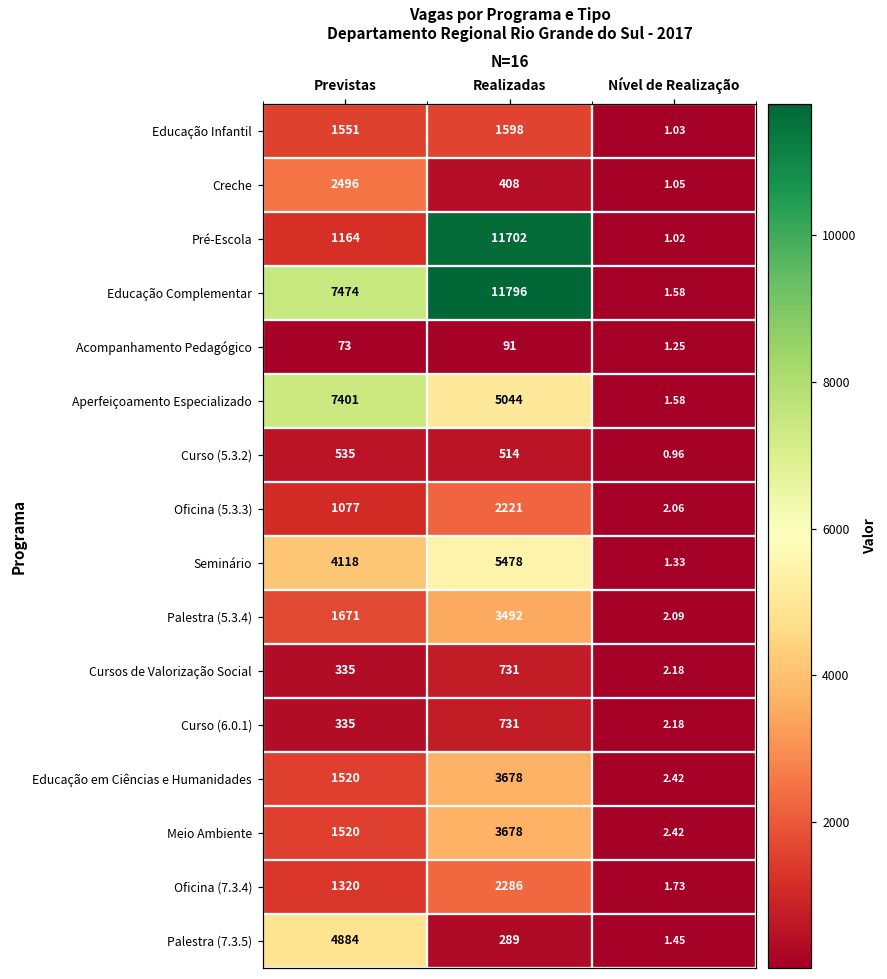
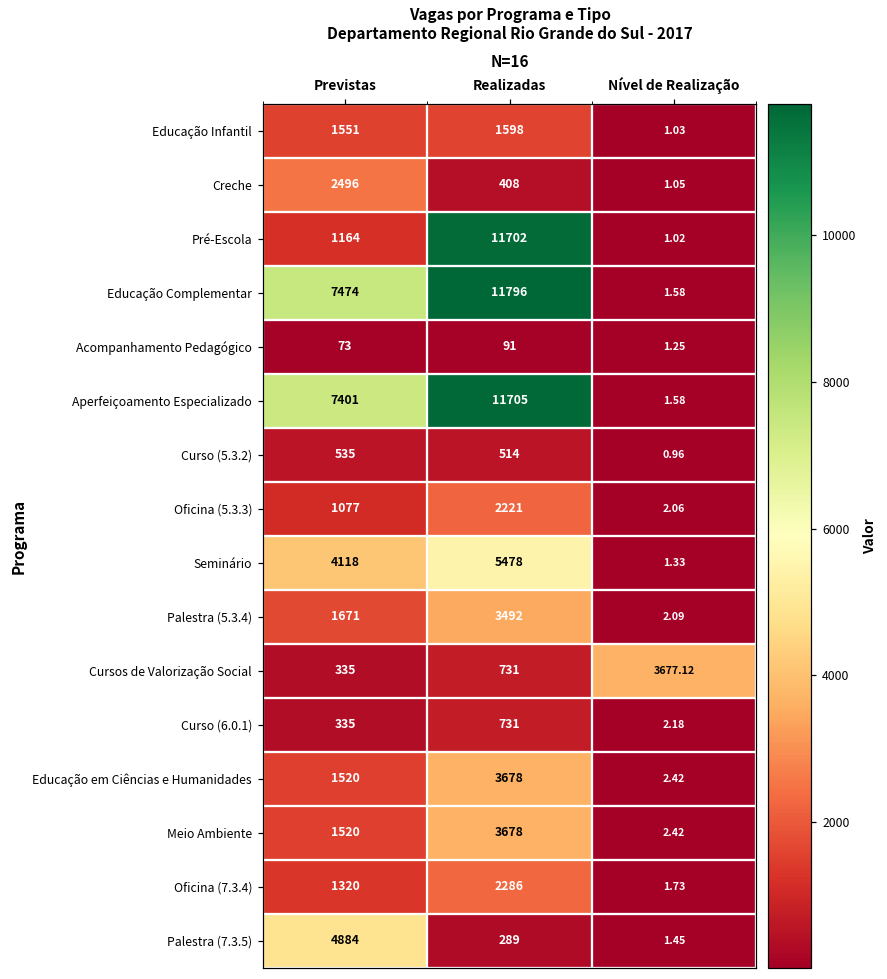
  {
    "Educação Infantil": {
      "Previstas": 1551,
      "Realizadas": 1598,
      "Nível de Realização": 1.03
    },
    "Creche": {
      "Previstas": 2496,
      "Realizadas": 408,
      "Nível de Realização": 1.05
    },
    "Pré-Escola": {
      "Previstas": 1164,
      "Realizadas": 11702,
      "Nível de Realização": 1.02
    },
    "Educação Complementar": {
      "Previstas": 7474,
      "Realizadas": 11796,
      "Nível de Realização": 1.58
    },
    "Acompanhamento Pedagógico": {
      "Previstas": 73,
      "Realizadas": 91,
      "Nível de Realização": 1.25
    },
    "Aperfeiçoamento Especializado": {
      "Previstas": 7401,
-     "Realizadas": 5044,
+     "Realizadas": 11705,
      "Nível de Realização": 1.58
    },
    "Curso (5.3.2)": {
      "Previstas": 535,
      "Realizadas": 514,
      "Nível de Realização": 0.96
    },
    "Oficina (5.3.3)": {
      "Previstas": 1077,
      "Realizadas": 2221,
      "Nível de Realização": 2.06
    },
    "Seminário": {
      "Previstas": 4118,
      "Realizadas": 5478,
      "Nível de Realização": 1.33
    },
    "Palestra (5.3.4)": {
      "Previstas": 1671,
      "Realizadas": 3492,
      "Nível de Realização": 2.09
    },
    "Cursos de Valorização Social": {
      "Previstas": 335,
      "Realizadas": 731,
-     "Nível de Realização": 2.18
+     "Nível de Realização": 3677.12
    },
    "Curso (6.0.1)": {
      "Previstas": 335,
      "Realizadas": 731,
      "Nível de Realização": 2.18
    },
    "Educação em Ciências e Humanidades": {
      "Previstas": 1520,
      "Realizadas": 3678,
      "Nível de Realização": 2.42
    },
    "Meio Ambiente": {
      "Previstas": 1520,
      "Realizadas": 3678,
      "Nível de Realização": 2.42
    },
    "Oficina (7.3.4)": {
      "Previstas": 1320,
      "Realizadas": 2286,
      "Nível de Realização": 1.73
    },
    "Palestra (7.3.5)": {
      "Previstas": 4884,
      "Realizadas": 289,
      "Nível de Realização": 1.45
    }
  }
